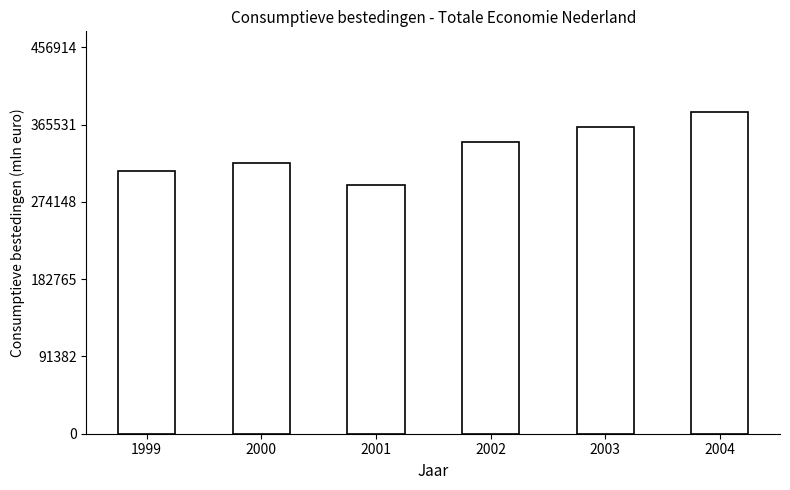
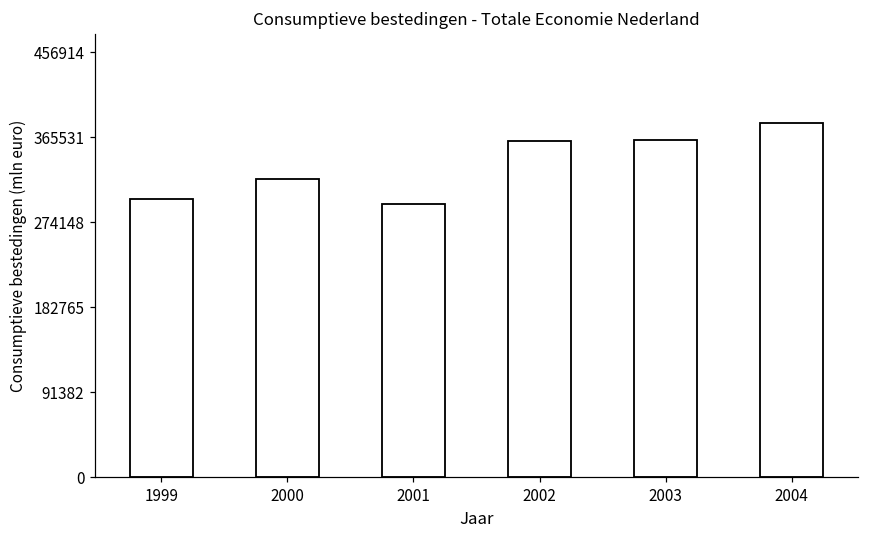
  {
-   "1999": 310000,
+   "1999": 300000,
    "2000": 320000,
    "2001": 290000,
-   "2002": 340000,
+   "2002": 360000,
    "2003": 360000,
    "2004": 380000
  }
